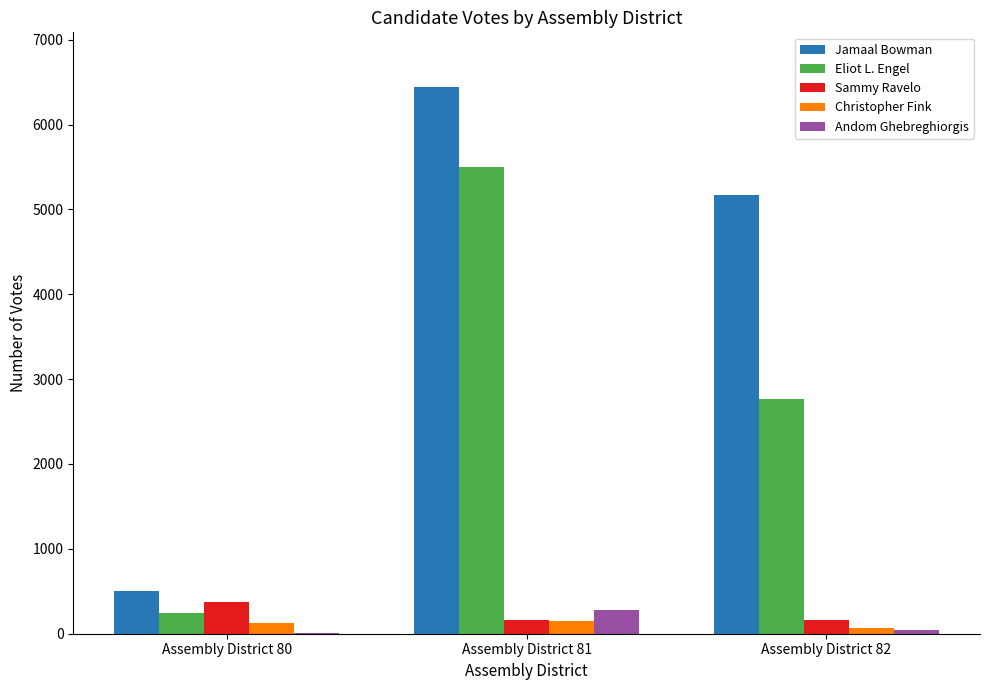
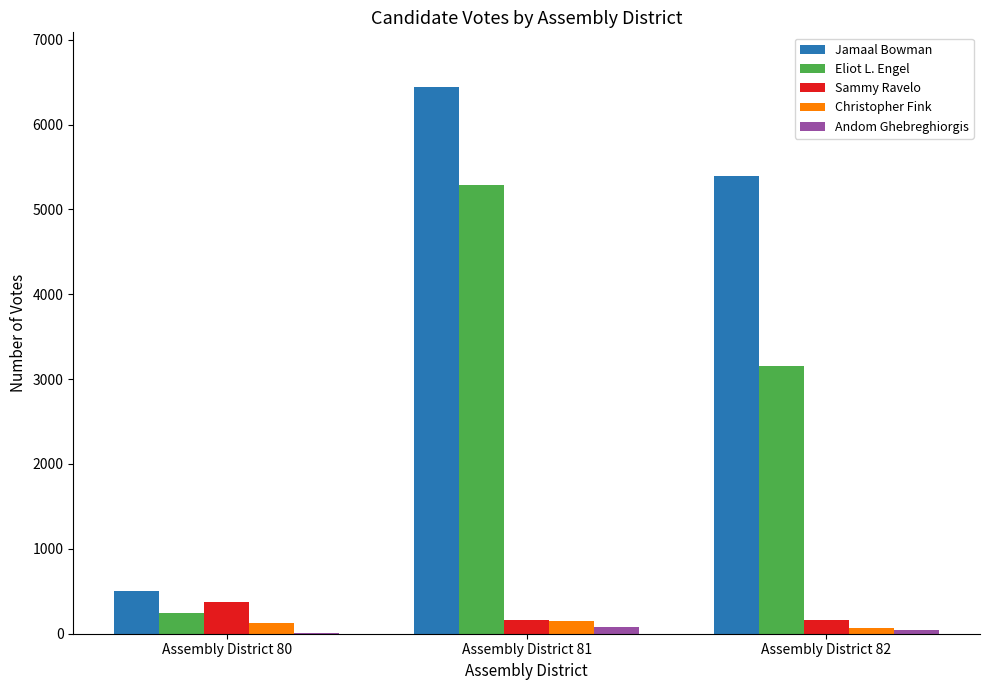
  {
    "Jamaal Bowman": {
      "Assembly District 80": 500,
      "Assembly District 81": 6400,
-     "Assembly District 82": 5200
+     "Assembly District 82": 5400
    },
    "Eliot L. Engel": {
      "Assembly District 80": 200,
-     "Assembly District 81": 5500,
-     "Assembly District 82": 2800
+     "Assembly District 81": 5300,
+     "Assembly District 82": 3200
    },
    "Sammy Ravelo": {
      "Assembly District 80": 400,
      "Assembly District 81": 200,
      "Assembly District 82": 200
    },
    "Christopher Fink": {
      "Assembly District 80": 100,
      "Assembly District 81": 100,
      "Assembly District 82": 100
    },
    "Andom Ghebreghiorgis": {
-     "Assembly District 81": 300,
+     "Assembly District 81": 100,
      "Assembly District 82": 0
    }
  }
